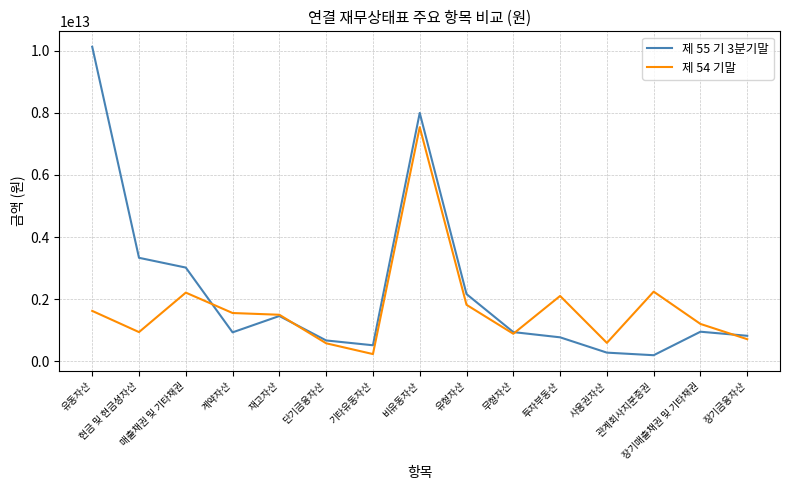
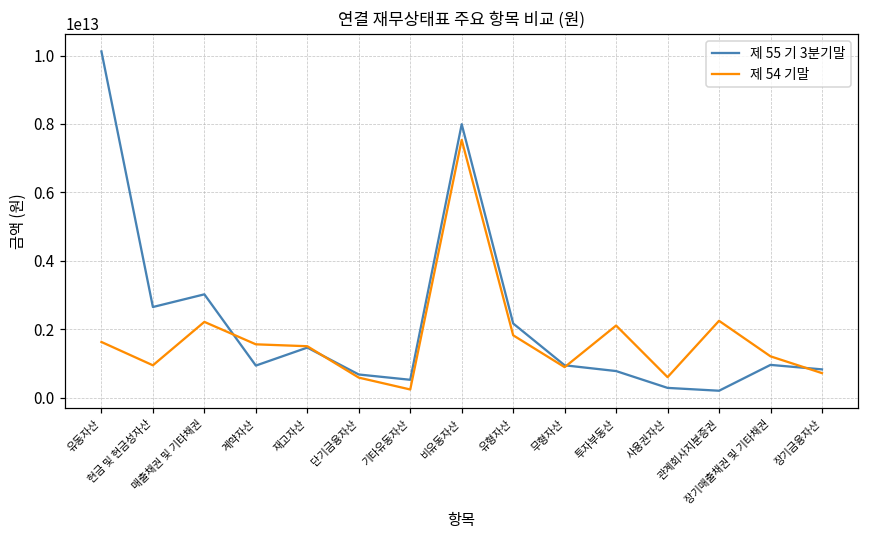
  {
    "제 55 기 3분기말": {
      "유동자산": 10100000000000,
-     "현금 및 현금성자산": 3300000000000,
+     "현금 및 현금성자산": 2600000000000,
      "매출채권 및 기타채권": 3000000000000,
      "계약자산": 900000000000,
      "단기금융자산": 700000000000,
      "기타유동자산": 500000000000,
      "비유동자산": 8000000000000,
      "유형자산": 2200000000000,
      "투자부동산": 800000000000,
      "사용권자산": 300000000000,
      "관계회사지분증권": 200000000000,
      "장기매출채권 및 기타채권": 1000000000000,
      "장기금융자산": 800000000000
    },
    "제 54 기말": {
      "유동자산": 1600000000000,
      "현금 및 현금성자산": 900000000000,
      "매출채권 및 기타채권": 2200000000000,
      "계약자산": 1600000000000,
      "단기금융자산": 600000000000,
      "기타유동자산": 200000000000,
      "비유동자산": 7500000000000,
      "유형자산": 1800000000000,
      "투자부동산": 2100000000000,
      "사용권자산": 600000000000,
      "관계회사지분증권": 2200000000000,
      "장기매출채권 및 기타채권": 1200000000000,
      "장기금융자산": 700000000000
    }
  }
